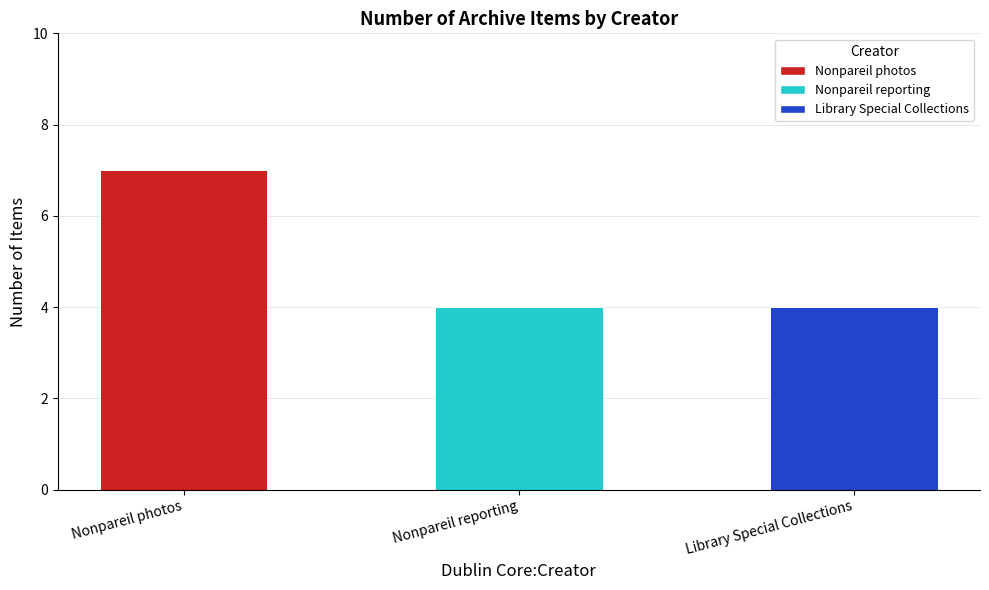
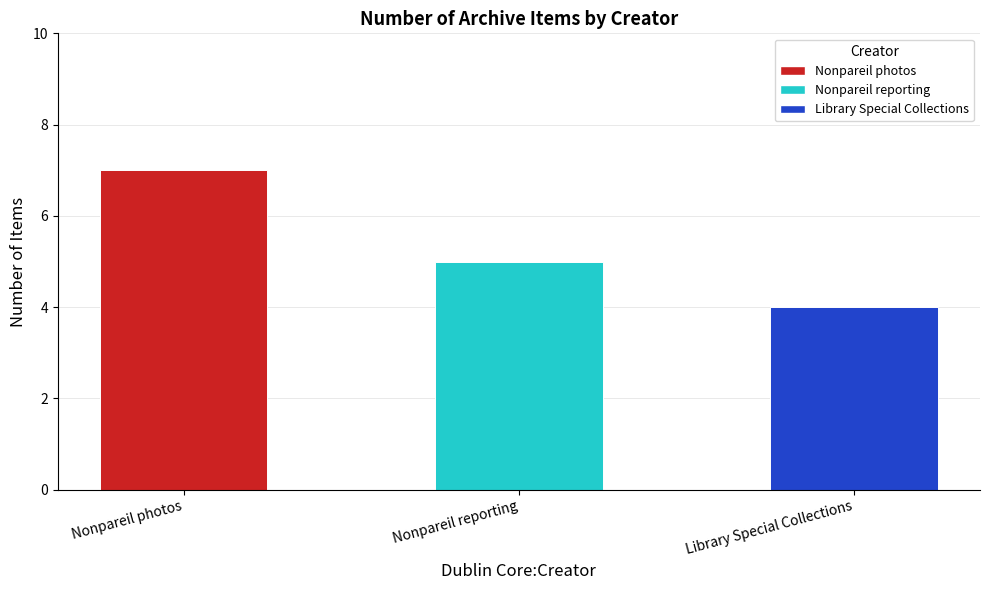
  {
    "Nonpareil photos": 7,
-   "Nonpareil reporting": 4,
+   "Nonpareil reporting": 5,
    "Library Special Collections": 4
  }
